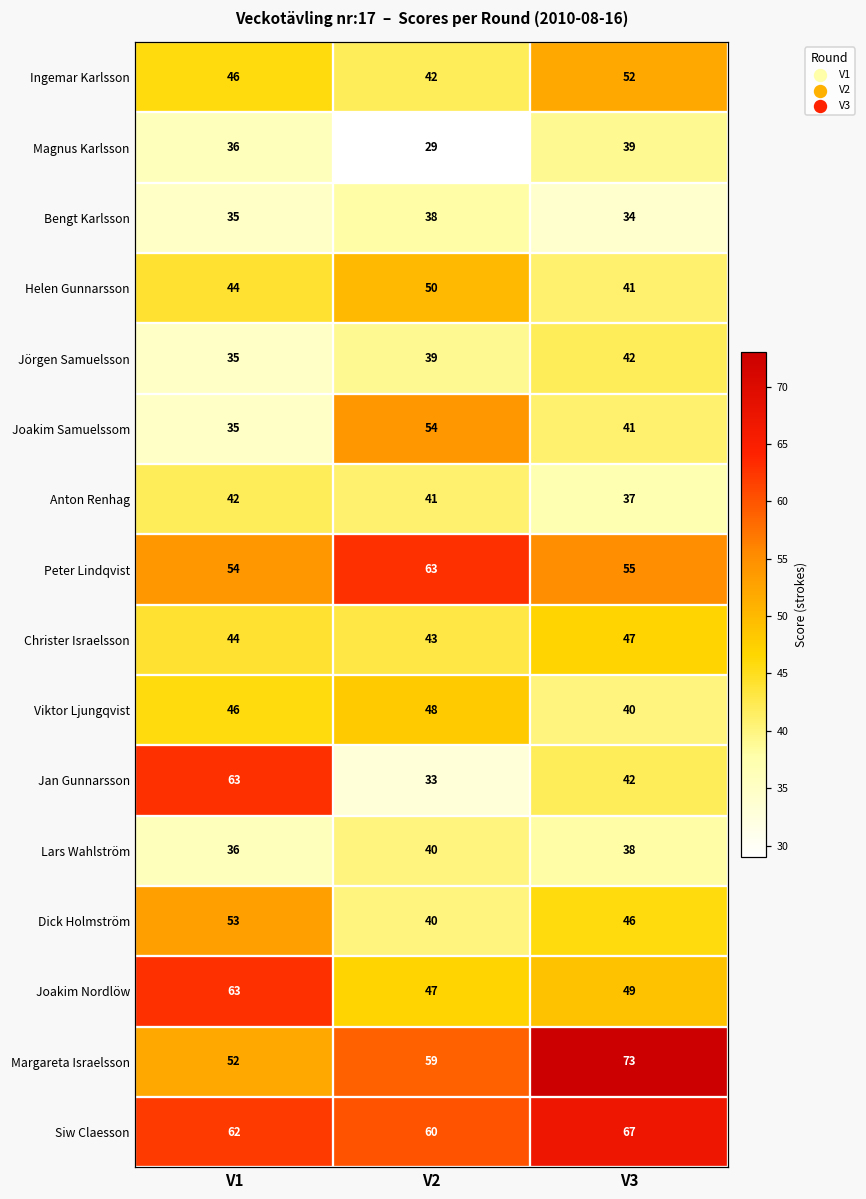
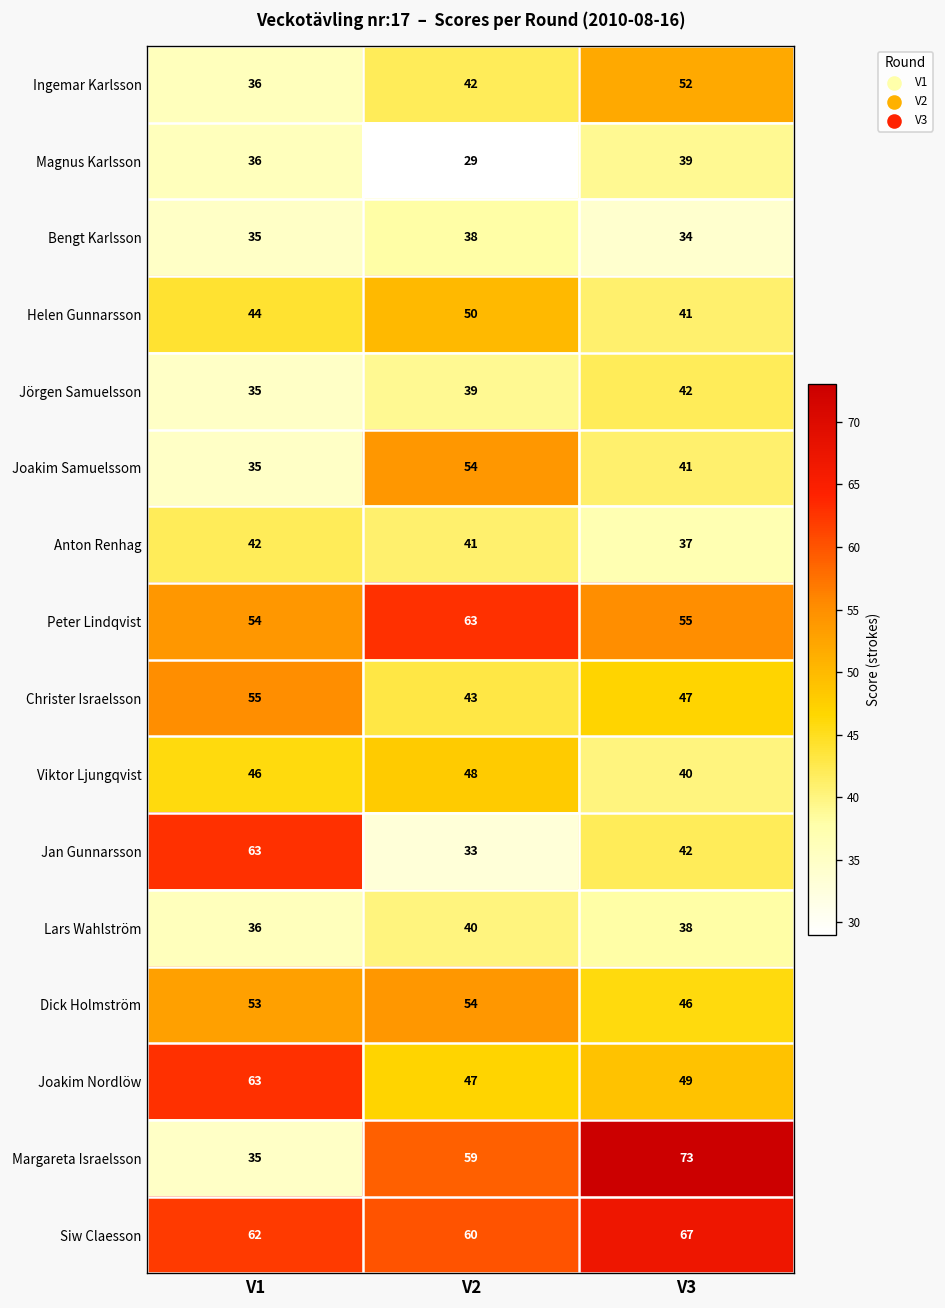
  {
    "Ingemar Karlsson": {
-     "V1": 46,
+     "V1": 36,
      "V2": 42,
      "V3": 52
    },
    "Magnus Karlsson": {
      "V1": 36,
      "V2": 29,
      "V3": 39
    },
    "Bengt Karlsson": {
      "V1": 35,
      "V2": 38,
      "V3": 34
    },
    "Helen Gunnarsson": {
      "V1": 44,
      "V2": 50,
      "V3": 41
    },
    "Jörgen Samuelsson": {
      "V1": 35,
      "V2": 39,
      "V3": 42
    },
    "Joakim Samuelssom": {
      "V1": 35,
      "V2": 54,
      "V3": 41
    },
    "Anton Renhag": {
      "V1": 42,
      "V2": 41,
      "V3": 37
    },
    "Peter Lindqvist": {
      "V1": 54,
      "V2": 63,
      "V3": 55
    },
    "Christer Israelsson": {
-     "V1": 44,
+     "V1": 55,
      "V2": 43,
      "V3": 47
    },
    "Viktor Ljungqvist": {
      "V1": 46,
      "V2": 48,
      "V3": 40
    },
    "Jan Gunnarsson": {
      "V1": 63,
      "V2": 33,
      "V3": 42
    },
    "Lars Wahlström": {
      "V1": 36,
      "V2": 40,
      "V3": 38
    },
    "Dick Holmström": {
      "V1": 53,
-     "V2": 40,
+     "V2": 54,
      "V3": 46
    },
    "Joakim Nordlöw": {
      "V1": 63,
      "V2": 47,
      "V3": 49
    },
    "Margareta Israelsson": {
-     "V1": 52,
+     "V1": 35,
      "V2": 59,
      "V3": 73
    },
    "Siw Claesson": {
      "V1": 62,
      "V2": 60,
      "V3": 67
    }
  }
